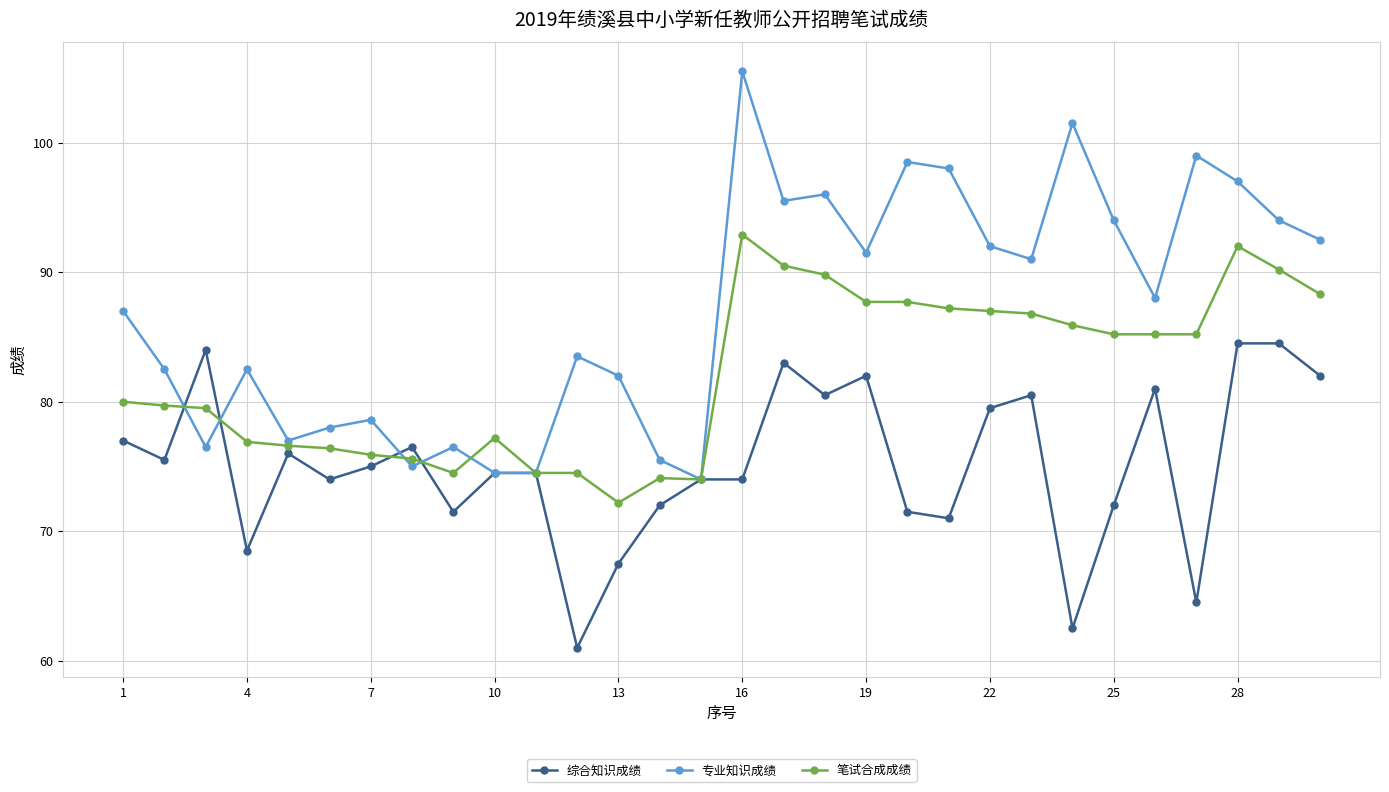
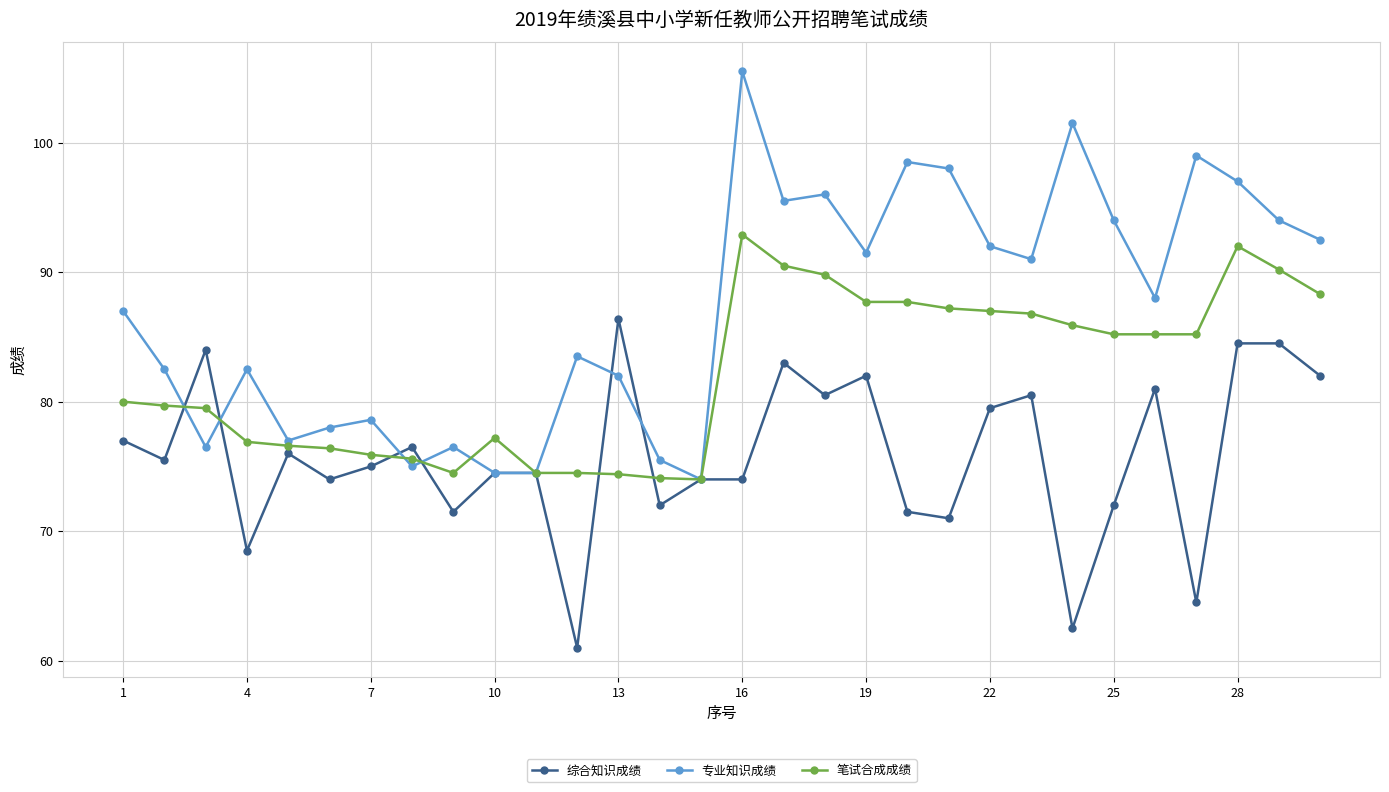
  {
    "综合知识成绩": {
      "1": 77.0,
      "4": 68.5,
      "7": 75.0,
-     "13": 67.5,
+     "13": 86.4,
      "16": 74.0,
      "19": 82.0,
      "22": 79.5,
      "25": 72.0,
      "28": 84.5
    },
    "专业知识成绩": {
      "1": 87.0,
      "4": 82.5,
      "7": 78.6,
      "13": 82.0,
      "16": 105.5,
      "19": 91.5,
      "22": 92.0,
      "25": 94.0,
      "28": 97.0
    },
    "笔试合成成绩": {
      "1": 80.0,
      "4": 76.9,
      "7": 75.9,
      "10": 77.2,
-     "13": 72.2,
+     "13": 74.4,
      "16": 92.9,
      "19": 87.7,
      "22": 87.0,
      "25": 85.2,
      "28": 92.0
    }
  }
